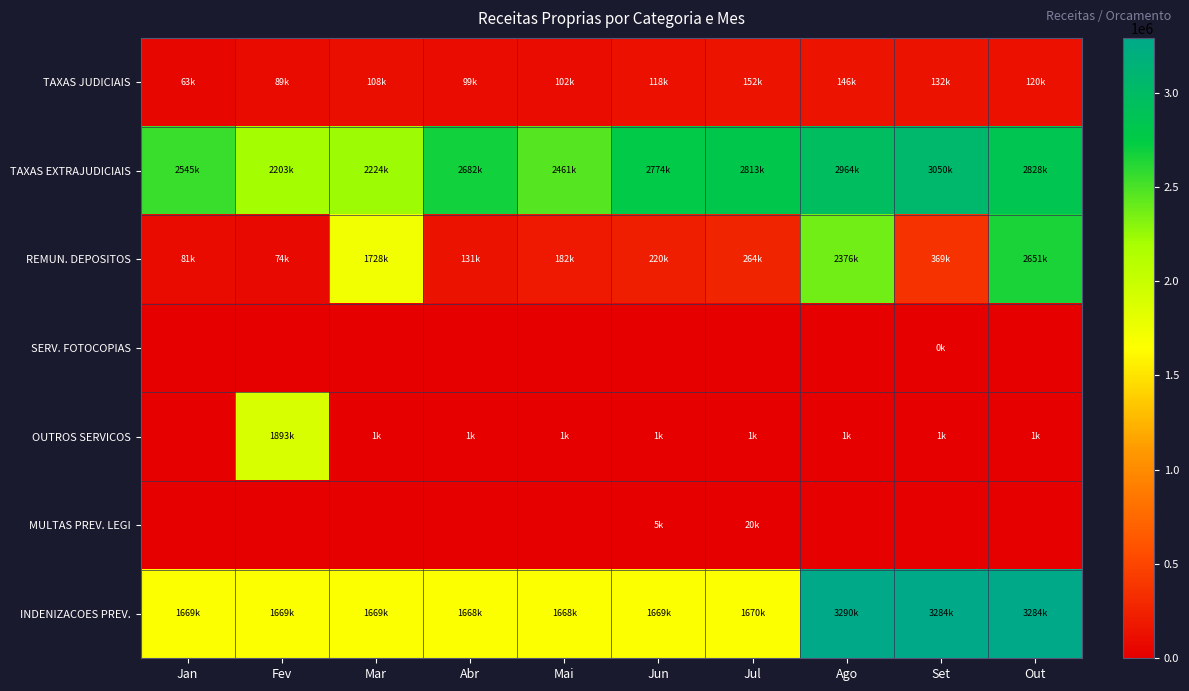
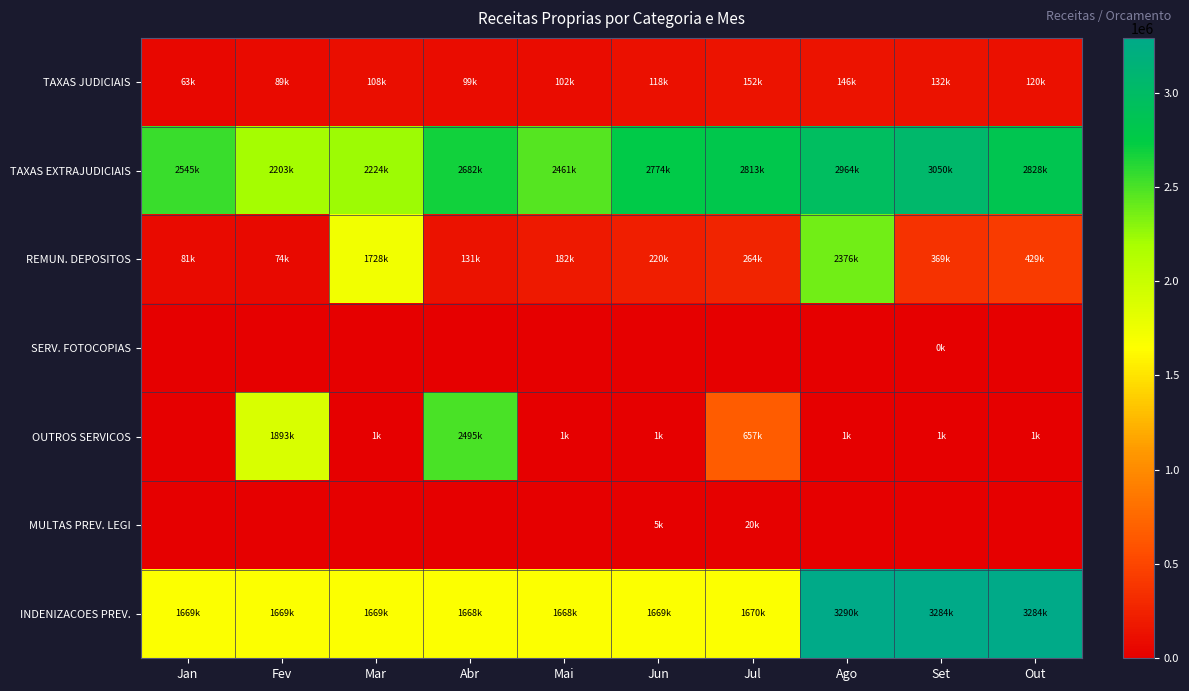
  {
    "TAXAS JUDICIAIS": {
      "Jan": "63k",
      "Fev": "89k",
      "Mar": "108k",
      "Abr": "99k",
      "Mai": "102k",
      "Jun": "118k",
      "Jul": "152k",
      "Ago": "146k",
      "Set": "132k",
      "Out": "120k"
    },
    "TAXAS EXTRAJUDICIAIS": {
      "Jan": "2545k",
      "Fev": "2203k",
      "Mar": "2224k",
      "Abr": "2682k",
      "Mai": "2461k",
      "Jun": "2774k",
      "Jul": "2813k",
      "Ago": "2964k",
      "Set": "3050k",
      "Out": "2828k"
    },
    "REMUN. DEPOSITOS": {
      "Jan": "81k",
      "Fev": "74k",
      "Mar": "1728k",
      "Abr": "131k",
      "Mai": "182k",
      "Jun": "220k",
      "Jul": "264k",
      "Ago": "2376k",
      "Set": "369k",
-     "Out": "2651k"
+     "Out": "429k"
    },
    "SERV. FOTOCOPIAS": {
      "Set": "0k"
    },
    "OUTROS SERVICOS": {
      "Fev": "1893k",
      "Mar": "1k",
-     "Abr": "1k",
+     "Abr": "2495k",
      "Mai": "1k",
      "Jun": "1k",
-     "Jul": "1k",
+     "Jul": "657k",
      "Ago": "1k",
      "Set": "1k",
      "Out": "1k"
    },
    "MULTAS PREV. LEGI": {
      "Jun": "5k",
      "Jul": "20k"
    },
    "INDENIZACOES PREV.": {
      "Jan": "1669k",
      "Fev": "1669k",
      "Mar": "1669k",
      "Abr": "1668k",
      "Mai": "1668k",
      "Jun": "1669k",
      "Jul": "1670k",
      "Ago": "3290k",
      "Set": "3284k",
      "Out": "3284k"
    }
  }
